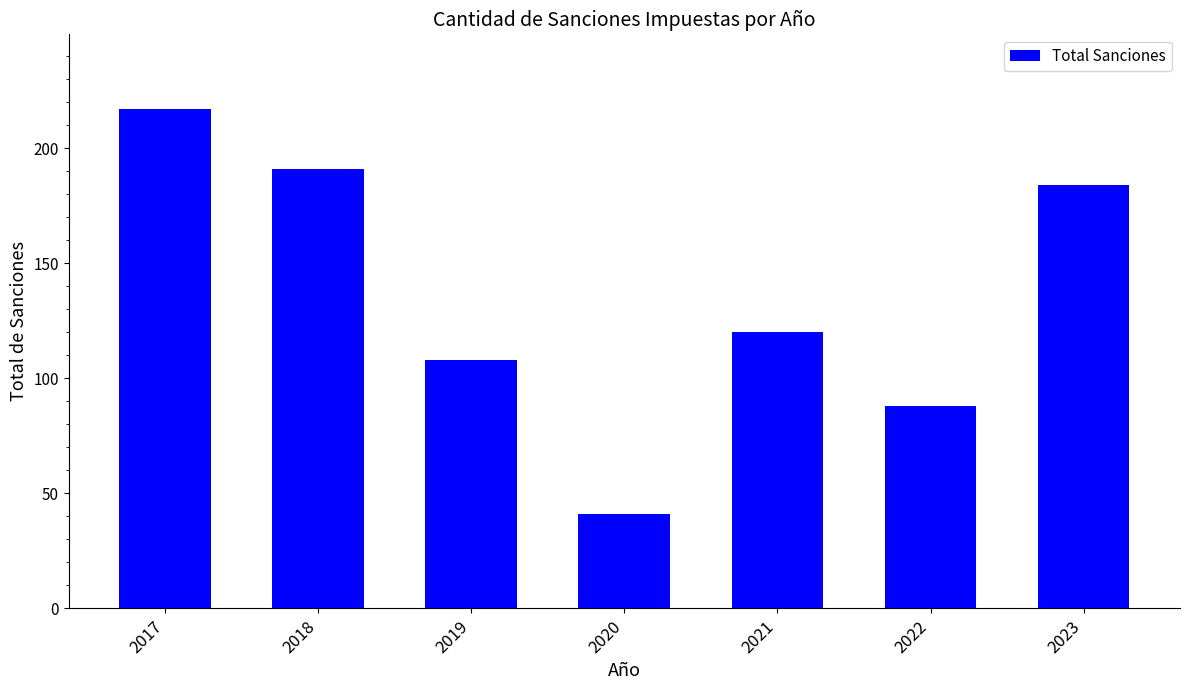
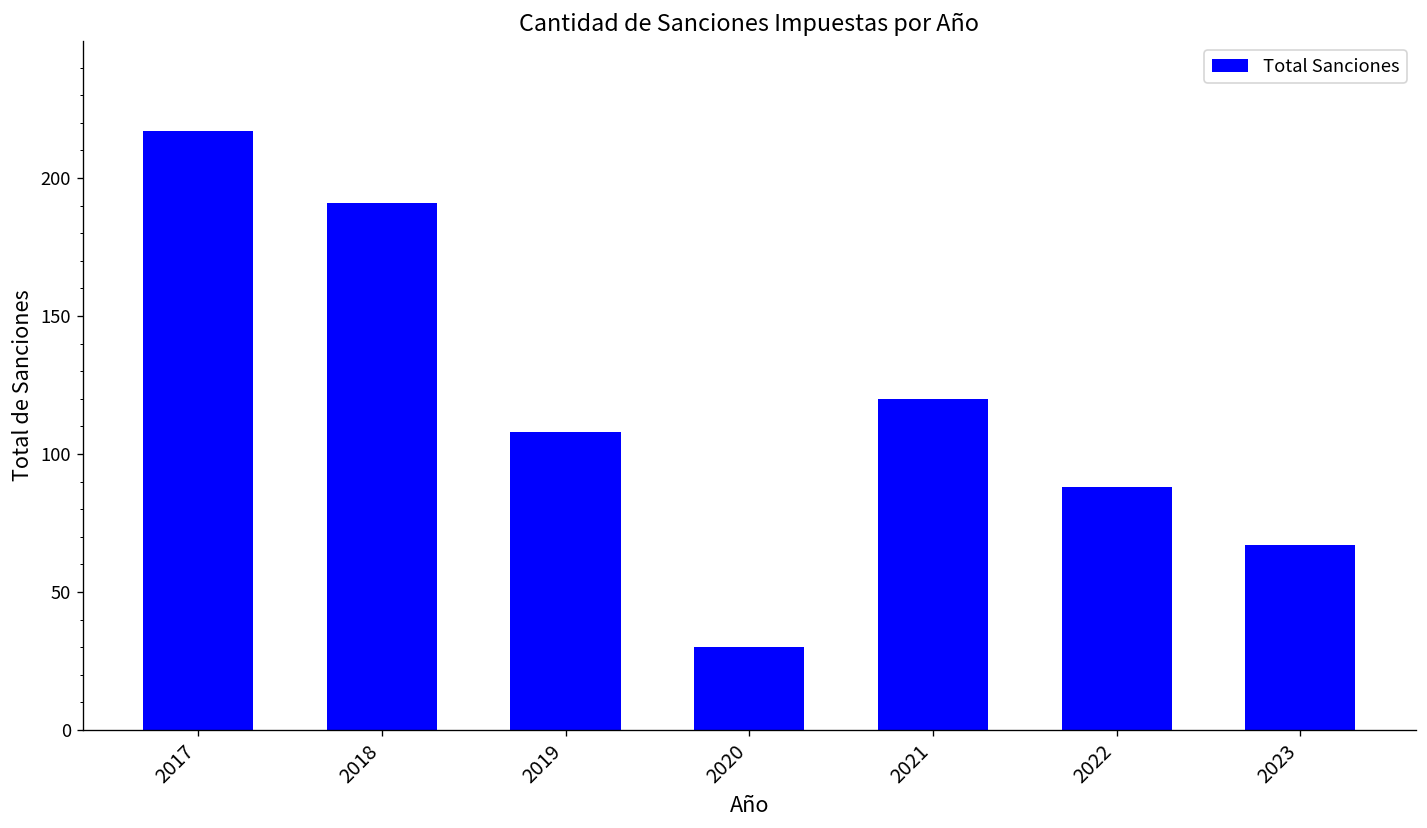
  {
    "2017": 217,
    "2018": 191,
    "2019": 108,
-   "2020": 41,
+   "2020": 30,
    "2021": 120,
    "2022": 88,
-   "2023": 184
+   "2023": 67
  }
